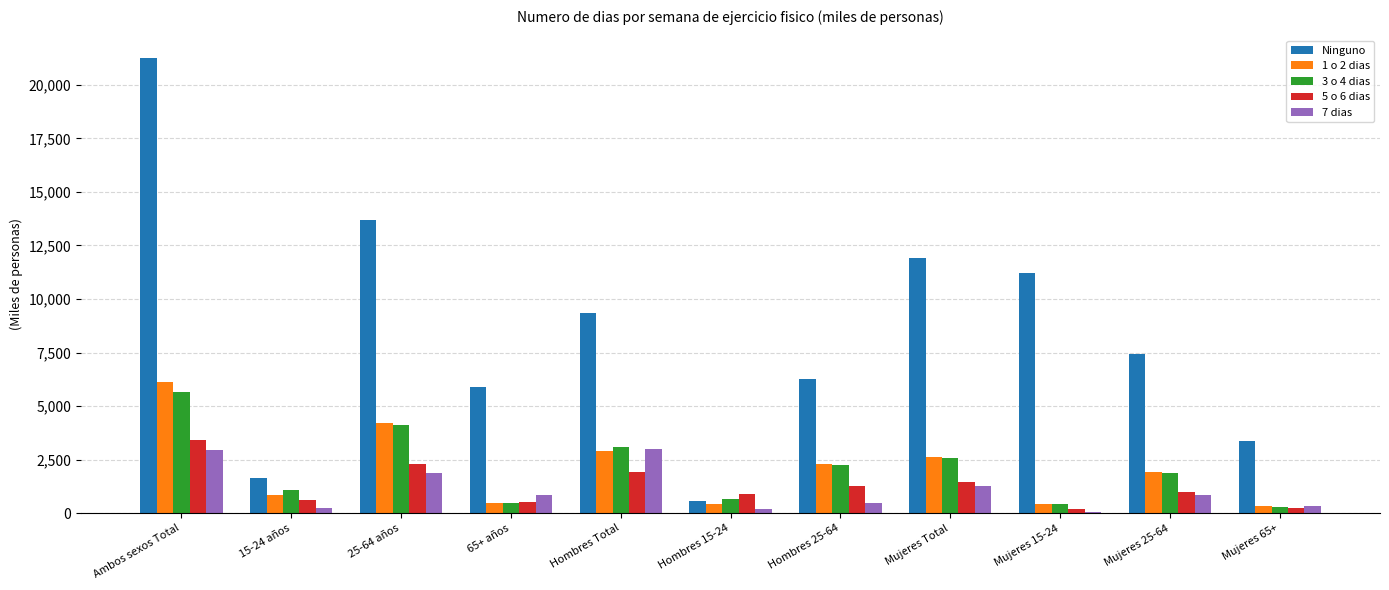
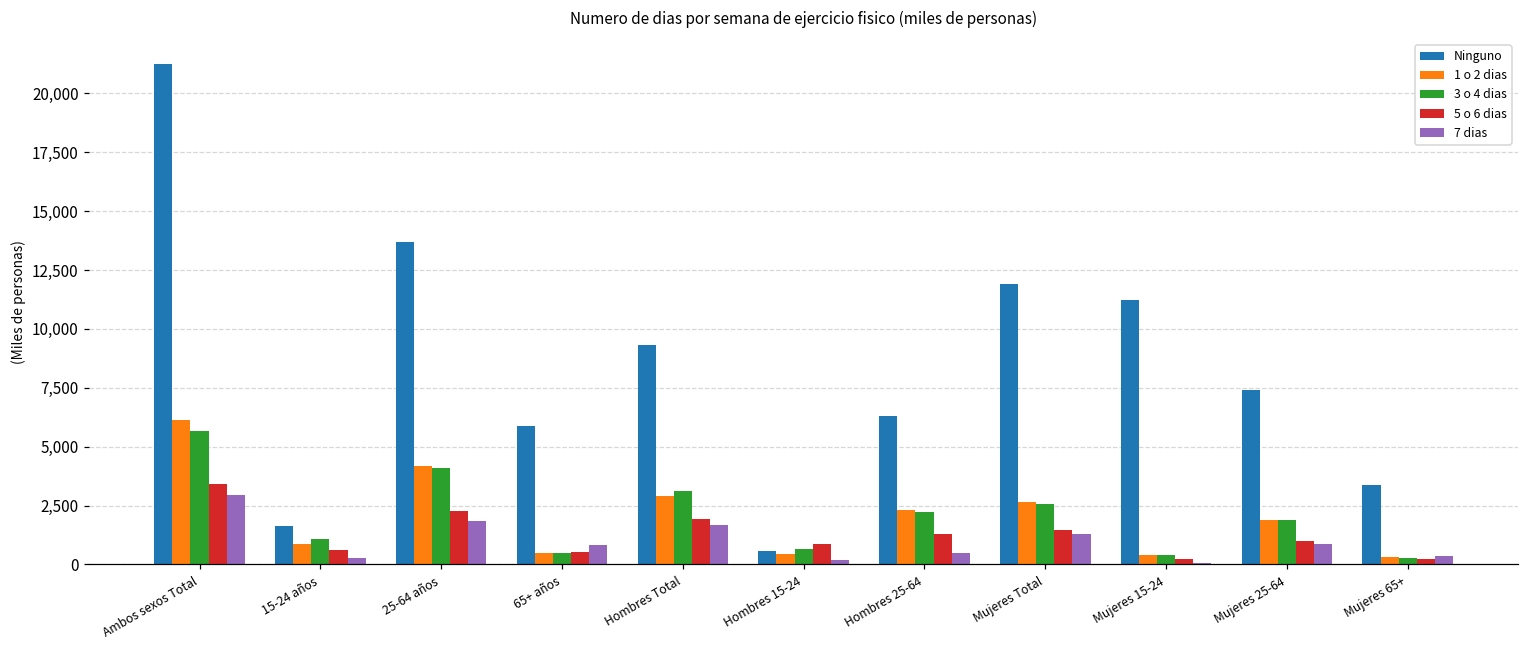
  {
    "Ninguno": {
      "Ambos sexos Total": "21,200",
      "15-24 años": "1,600",
      "25-64 años": "13,700",
      "65+ años": "5,900",
      "Hombres Total": "9,300",
      "Hombres 15-24": "600",
      "Hombres 25-64": "6,300",
      "Mujeres Total": "11,900",
      "Mujeres 15-24": "11,200",
      "Mujeres 25-64": "7,400",
      "Mujeres 65+": "3,400"
    },
    "1 o 2 dias": {
      "Ambos sexos Total": "6,100",
      "15-24 años": "900",
      "25-64 años": "4,200",
      "65+ años": "500",
      "Hombres Total": "2,900",
      "Hombres 15-24": "400",
      "Hombres 25-64": "2,300",
      "Mujeres Total": "2,600",
      "Mujeres 15-24": "400",
      "Mujeres 25-64": "1,900",
      "Mujeres 65+": "300"
    },
    "3 o 4 dias": {
      "Ambos sexos Total": "5,700",
      "15-24 años": "1,100",
      "25-64 años": "4,100",
      "65+ años": "500",
      "Hombres Total": "3,100",
      "Hombres 15-24": "700",
      "Hombres 25-64": "2,200",
      "Mujeres Total": "2,600",
      "Mujeres 15-24": "400",
      "Mujeres 25-64": "1,900",
      "Mujeres 65+": "300"
    },
    "5 o 6 dias": {
      "Ambos sexos Total": "3,400",
      "15-24 años": "600",
      "25-64 años": "2,300",
      "65+ años": "500",
      "Hombres Total": "1,900",
      "Hombres 15-24": "900",
      "Hombres 25-64": "1,300",
      "Mujeres Total": "1,500",
      "Mujeres 15-24": "200",
      "Mujeres 25-64": "1,000",
      "Mujeres 65+": "300"
    },
    "7 dias": {
      "Ambos sexos Total": "3,000",
      "15-24 años": "300",
      "25-64 años": "1,900",
      "65+ años": "800",
-     "Hombres Total": "3,000",
+     "Hombres Total": "1,700",
      "Hombres 15-24": "200",
      "Hombres 25-64": "500",
      "Mujeres Total": "1,300",
      "Mujeres 25-64": "900",
      "Mujeres 65+": "400"
    }
  }
